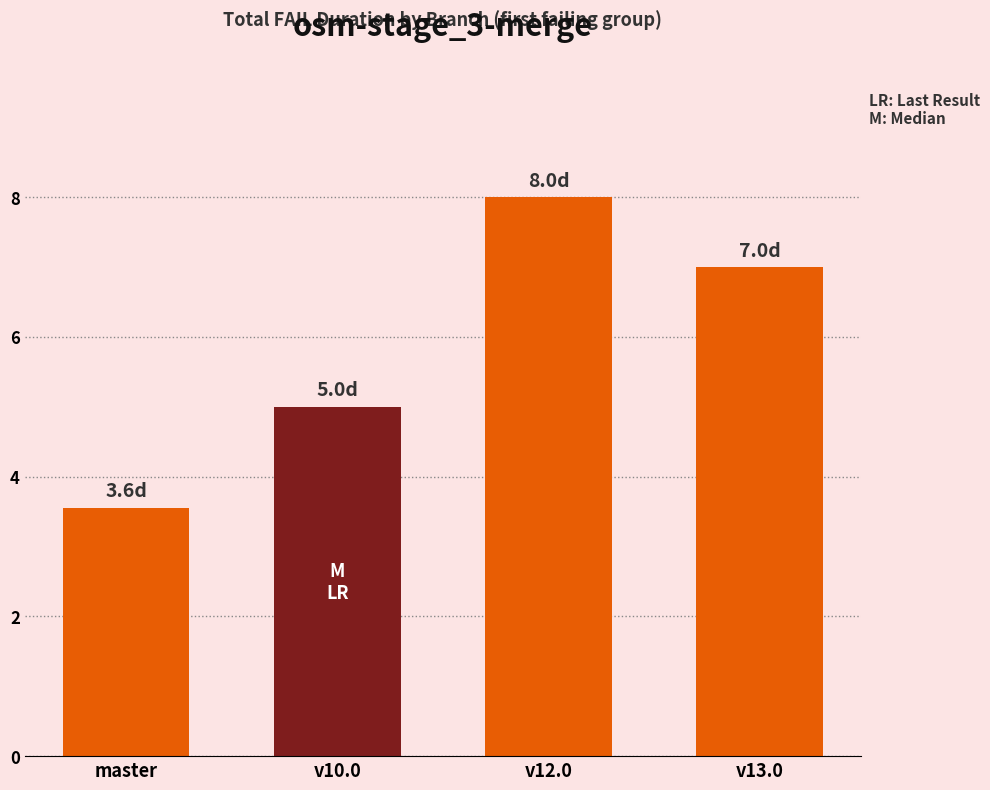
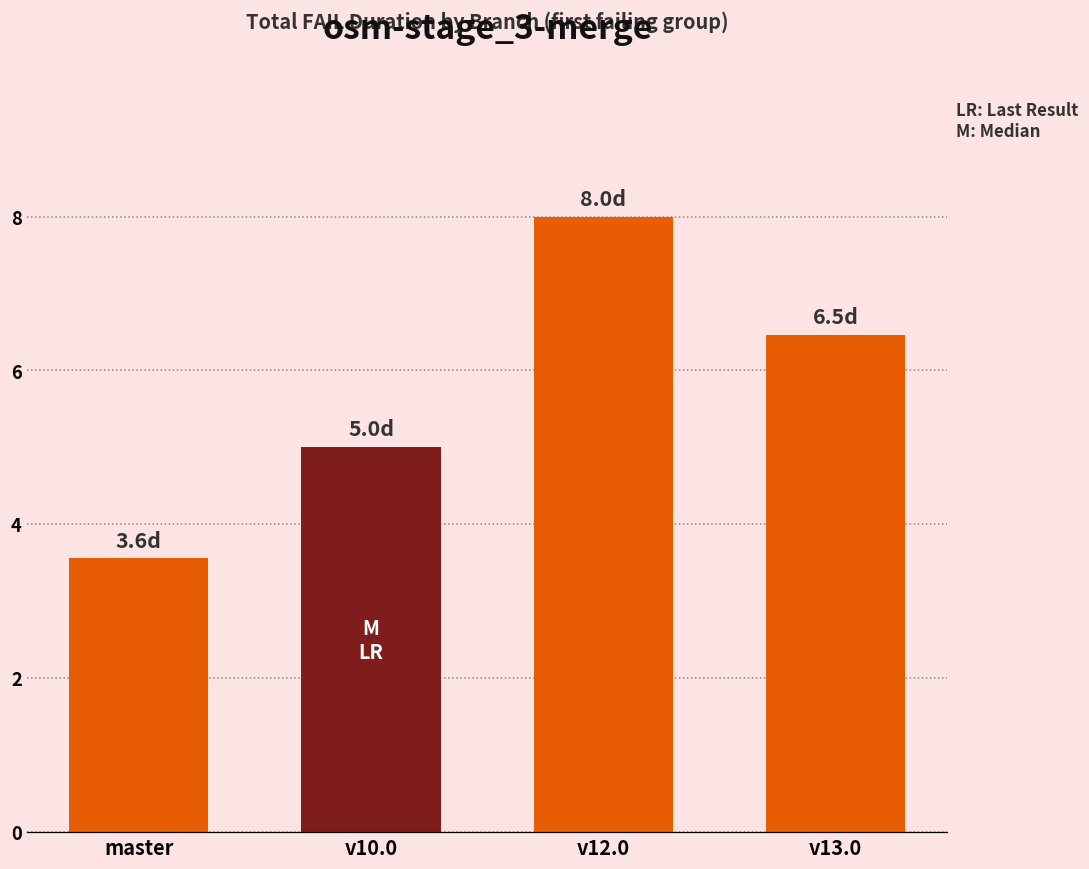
  {
    "master": "3.6d",
    "v10.0": "5.0d",
    "v12.0": "8.0d",
-   "v13.0": "7.0d"
+   "v13.0": "6.5d"
  }
